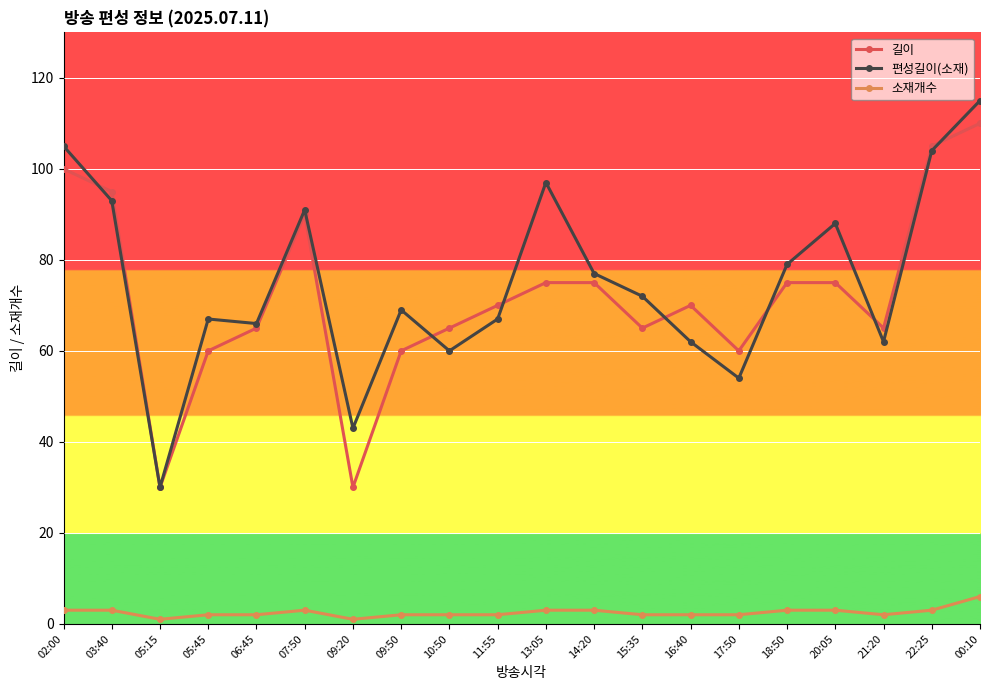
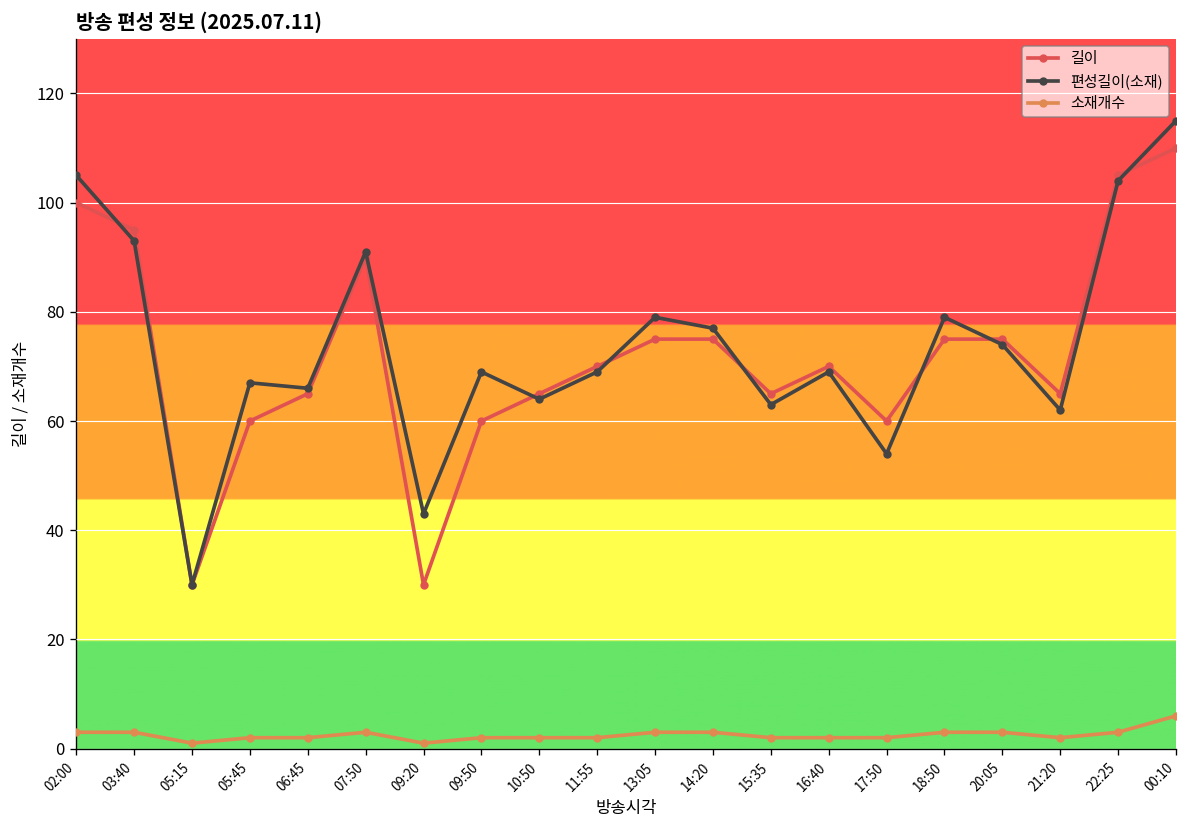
  {
    "편성길이(소재)": {
      "02:00": 105,
      "03:40": 93,
      "05:45": 67,
      "06:45": 66,
      "07:50": 91,
      "09:20": 43,
      "09:50": 69,
-     "10:50": 60,
-     "11:55": 67,
-     "13:05": 97,
+     "10:50": 64,
+     "11:55": 69,
+     "13:05": 79,
      "14:20": 77,
-     "15:35": 72,
-     "16:40": 62,
+     "15:35": 63,
+     "16:40": 69,
      "17:50": 54,
      "18:50": 79,
-     "20:05": 88,
+     "20:05": 74,
      "21:20": 62,
      "22:25": 104,
      "00:10": 115
    }
  }
